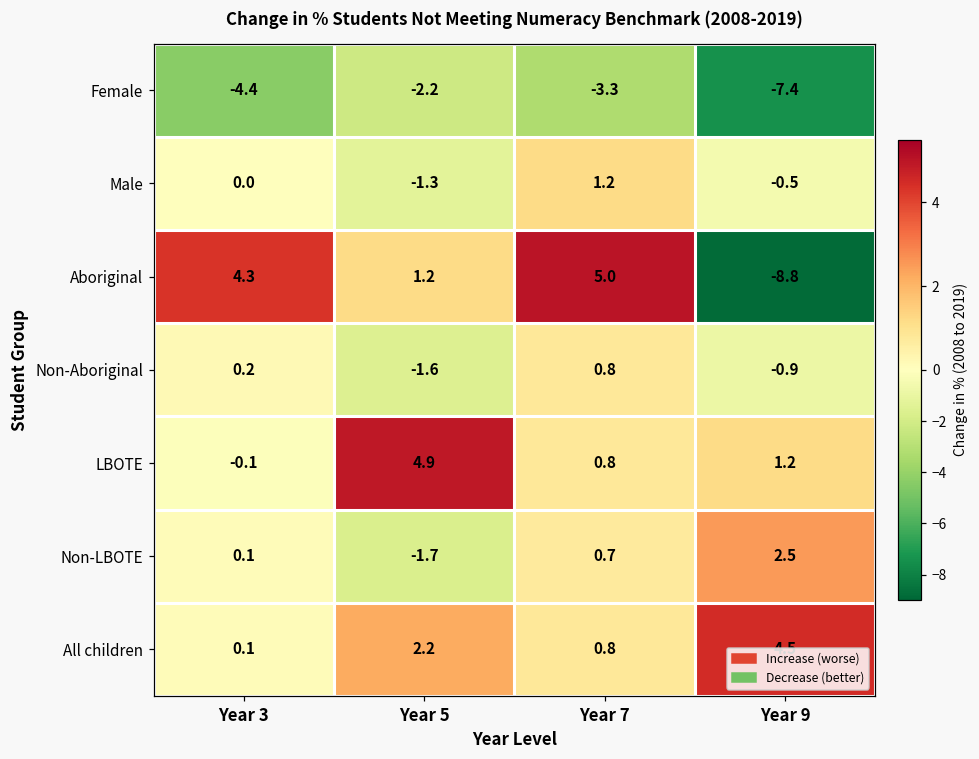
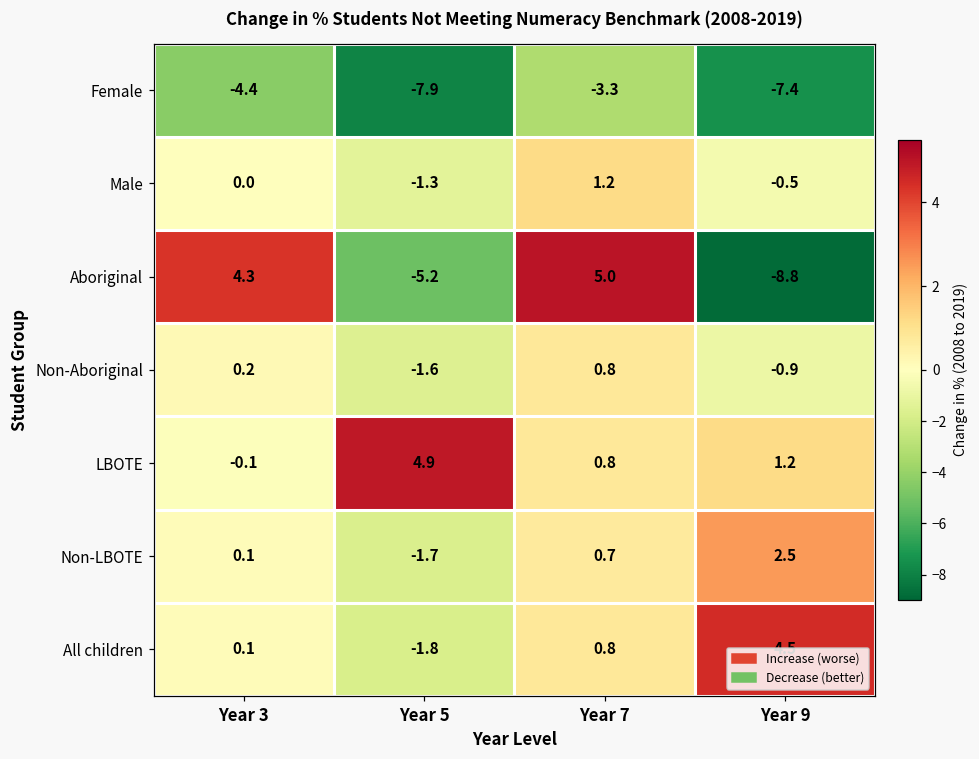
  {
    "Female": {
      "Year 3": -4.4,
-     "Year 5": -2.2,
+     "Year 5": -7.9,
      "Year 7": -3.3,
      "Year 9": -7.4
    },
    "Male": {
      "Year 3": 0.0,
      "Year 5": -1.3,
      "Year 7": 1.2,
      "Year 9": -0.5
    },
    "Aboriginal": {
      "Year 3": 4.3,
-     "Year 5": 1.2,
+     "Year 5": -5.2,
      "Year 7": 5.0,
      "Year 9": -8.8
    },
    "Non-Aboriginal": {
      "Year 3": 0.2,
      "Year 5": -1.6,
      "Year 7": 0.8,
      "Year 9": -0.9
    },
    "LBOTE": {
      "Year 3": -0.1,
      "Year 5": 4.9,
      "Year 7": 0.8,
      "Year 9": 1.2
    },
    "Non-LBOTE": {
      "Year 3": 0.1,
      "Year 5": -1.7,
      "Year 7": 0.7,
      "Year 9": 2.5
    },
    "All children": {
      "Year 3": 0.1,
-     "Year 5": 2.2,
+     "Year 5": -1.8,
      "Year 7": 0.8
    }
  }
